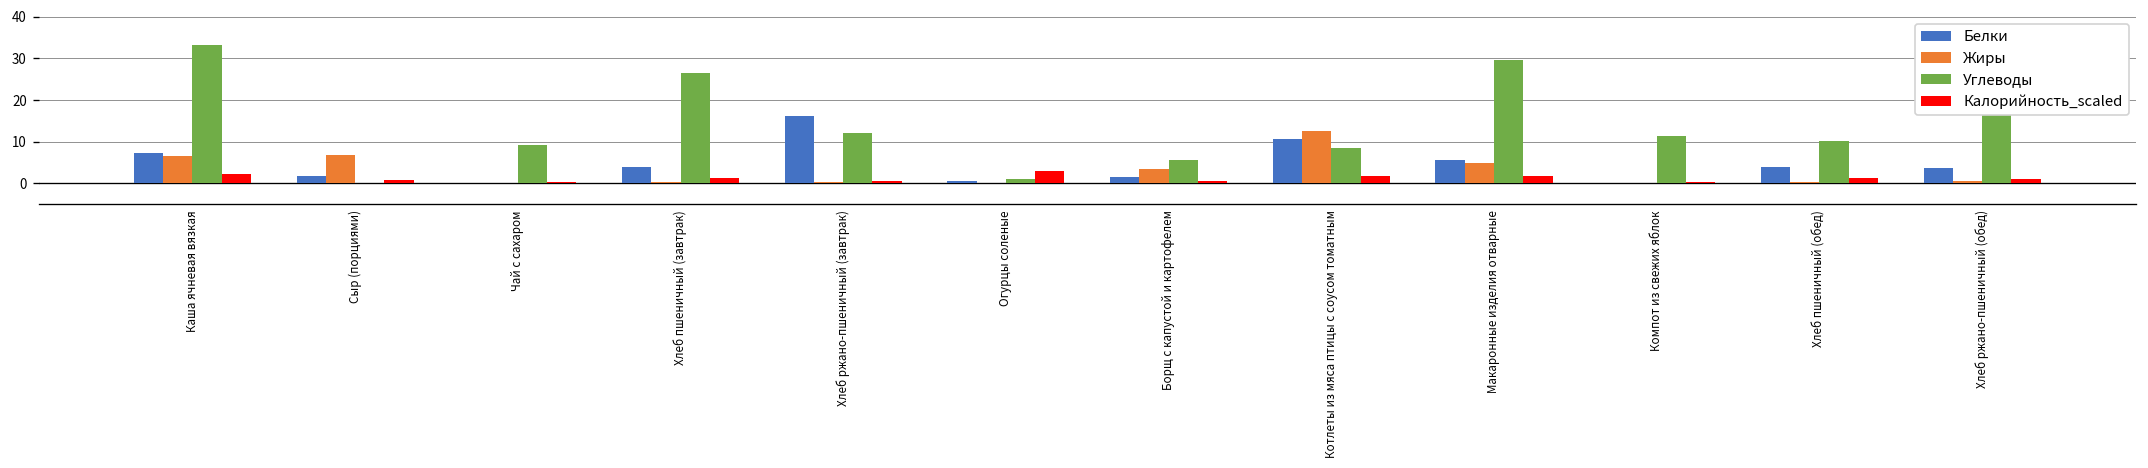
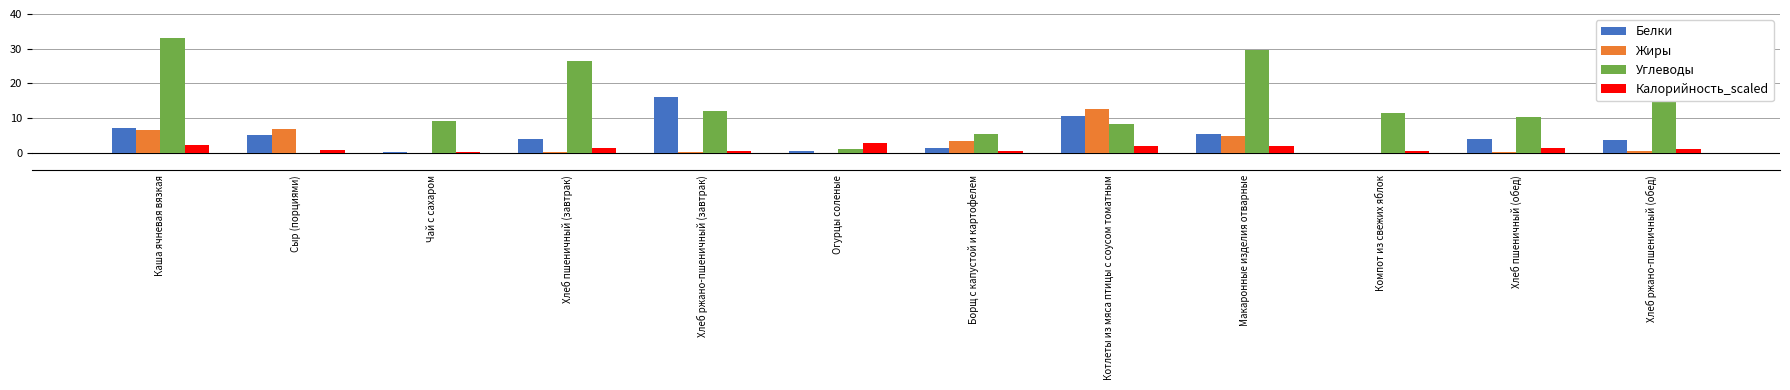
  {
    "Белки": {
      "Каша ячневая вязкая": 7,
-     "Сыр (порциями)": 2,
+     "Сыр (порциями)": 5,
      "Хлеб пшеничный (завтрак)": 4,
      "Хлеб ржано-пшеничный (завтрак)": 16,
      "Борщ с капустой и картофелем": 1,
      "Котлеты из мяса птицы с соусом томатным": 11,
      "Макаронные изделия отварные": 6,
      "Хлеб пшеничный (обед)": 4,
      "Хлеб ржано-пшеничный (обед)": 4
    },
    "Жиры": {
      "Каша ячневая вязкая": 7,
      "Сыр (порциями)": 7,
      "Борщ с капустой и картофелем": 4,
      "Котлеты из мяса птицы с соусом томатным": 13,
      "Макаронные изделия отварные": 5
    },
    "Углеводы": {
      "Каша ячневая вязкая": 33,
      "Сыр (порциями)": 0,
      "Чай с сахаром": 9,
      "Хлеб пшеничный (завтрак)": 27,
      "Хлеб ржано-пшеничный (завтрак)": 12,
      "Огурцы соленые": 1,
      "Борщ с капустой и картофелем": 6,
      "Котлеты из мяса птицы с соусом томатным": 8,
      "Макаронные изделия отварные": 30,
      "Компот из свежих яблок": 11,
      "Хлеб пшеничный (обед)": 10
    },
    "Калорийность_scaled": {
      "Каша ячневая вязкая": 2,
      "Сыр (порциями)": 1,
      "Хлеб пшеничный (завтрак)": 1,
      "Огурцы соленые": 3,
      "Котлеты из мяса птицы с соусом томатным": 2,
      "Макаронные изделия отварные": 2,
      "Хлеб пшеничный (обед)": 1,
      "Хлеб ржано-пшеничный (обед)": 1
    }
  }
